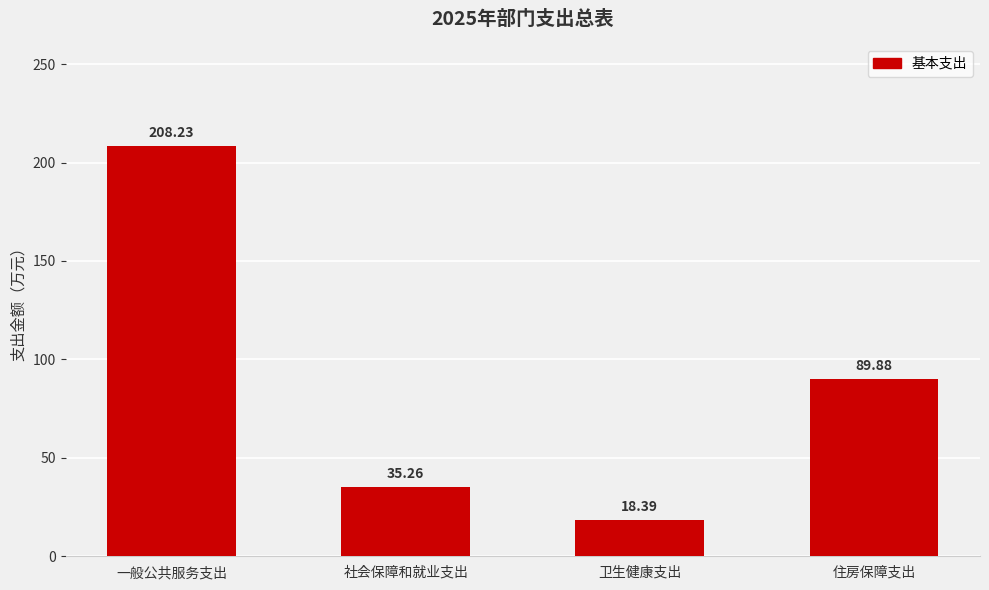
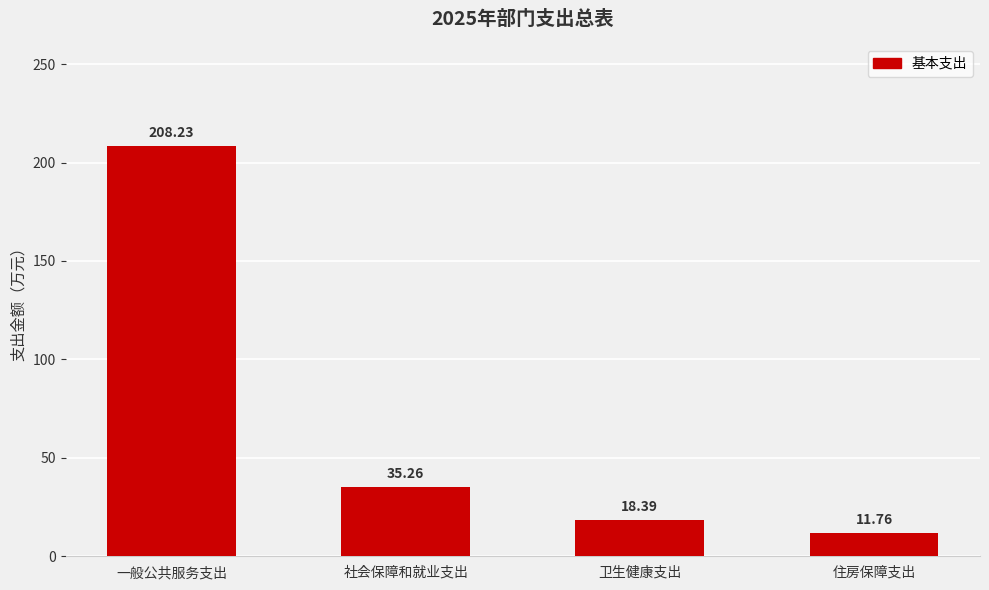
  {
    "一般公共服务支出": 208.23,
    "社会保障和就业支出": 35.26,
    "卫生健康支出": 18.39,
-   "住房保障支出": 89.88
+   "住房保障支出": 11.76
  }
